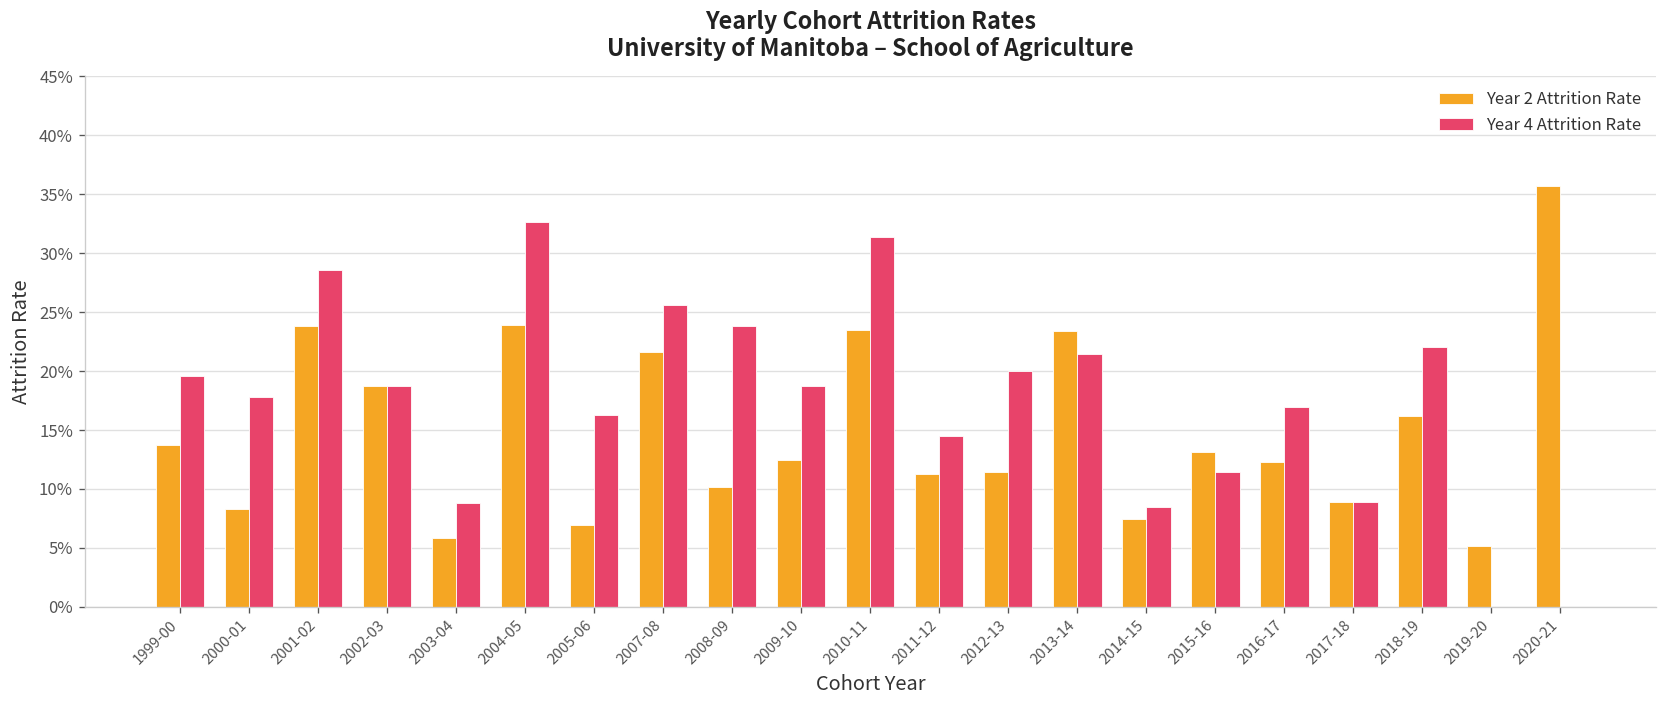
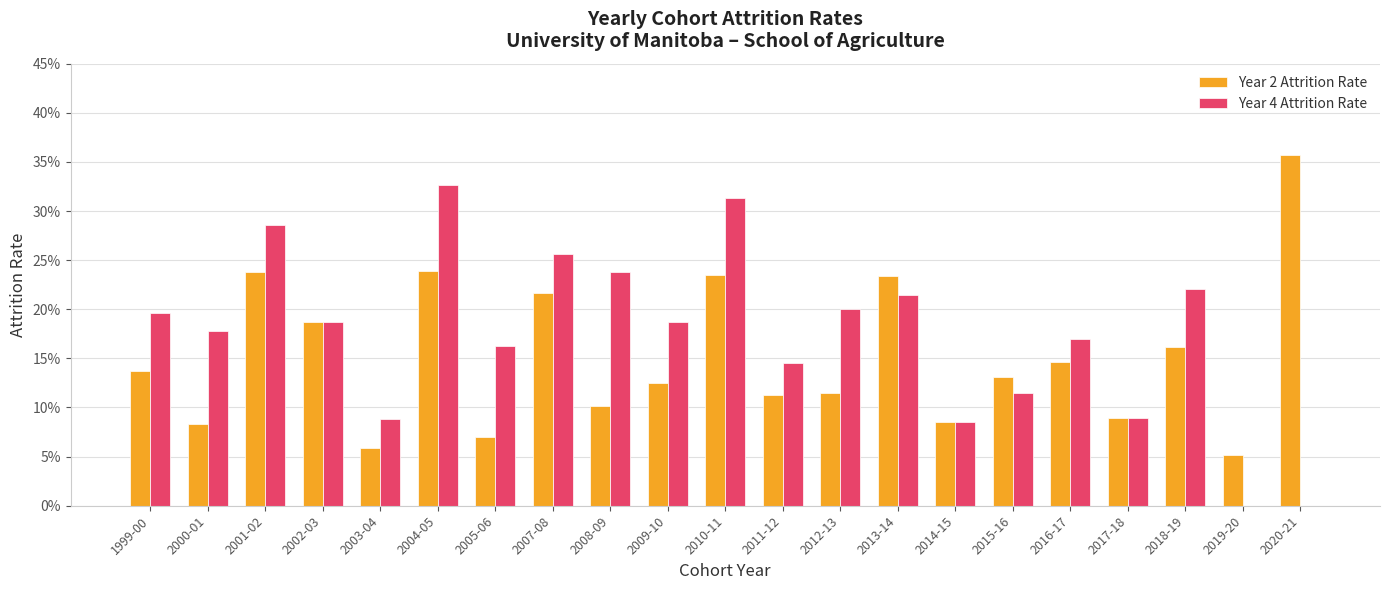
  {
    "Year 2 Attrition Rate": {
      "1999-00": "14%",
      "2000-01": "8%",
      "2001-02": "24%",
      "2002-03": "19%",
      "2003-04": "6%",
      "2004-05": "24%",
      "2005-06": "7%",
      "2007-08": "22%",
      "2008-09": "10%",
      "2009-10": "13%",
      "2010-11": "24%",
      "2011-12": "11%",
      "2012-13": "11%",
      "2013-14": "23%",
-     "2014-15": "7%",
+     "2014-15": "8%",
      "2015-16": "13%",
-     "2016-17": "12%",
+     "2016-17": "15%",
      "2017-18": "9%",
      "2018-19": "16%",
      "2019-20": "5%",
      "2020-21": "36%"
    },
    "Year 4 Attrition Rate": {
      "1999-00": "20%",
      "2000-01": "18%",
      "2001-02": "29%",
      "2002-03": "19%",
      "2003-04": "9%",
      "2004-05": "33%",
      "2005-06": "16%",
      "2007-08": "26%",
      "2008-09": "24%",
      "2009-10": "19%",
      "2010-11": "31%",
      "2011-12": "15%",
      "2012-13": "20%",
      "2013-14": "21%",
      "2014-15": "8%",
      "2015-16": "11%",
      "2016-17": "17%",
      "2017-18": "9%",
      "2018-19": "22%",
      "2019-20": "0%",
      "2020-21": "0%"
    }
  }
